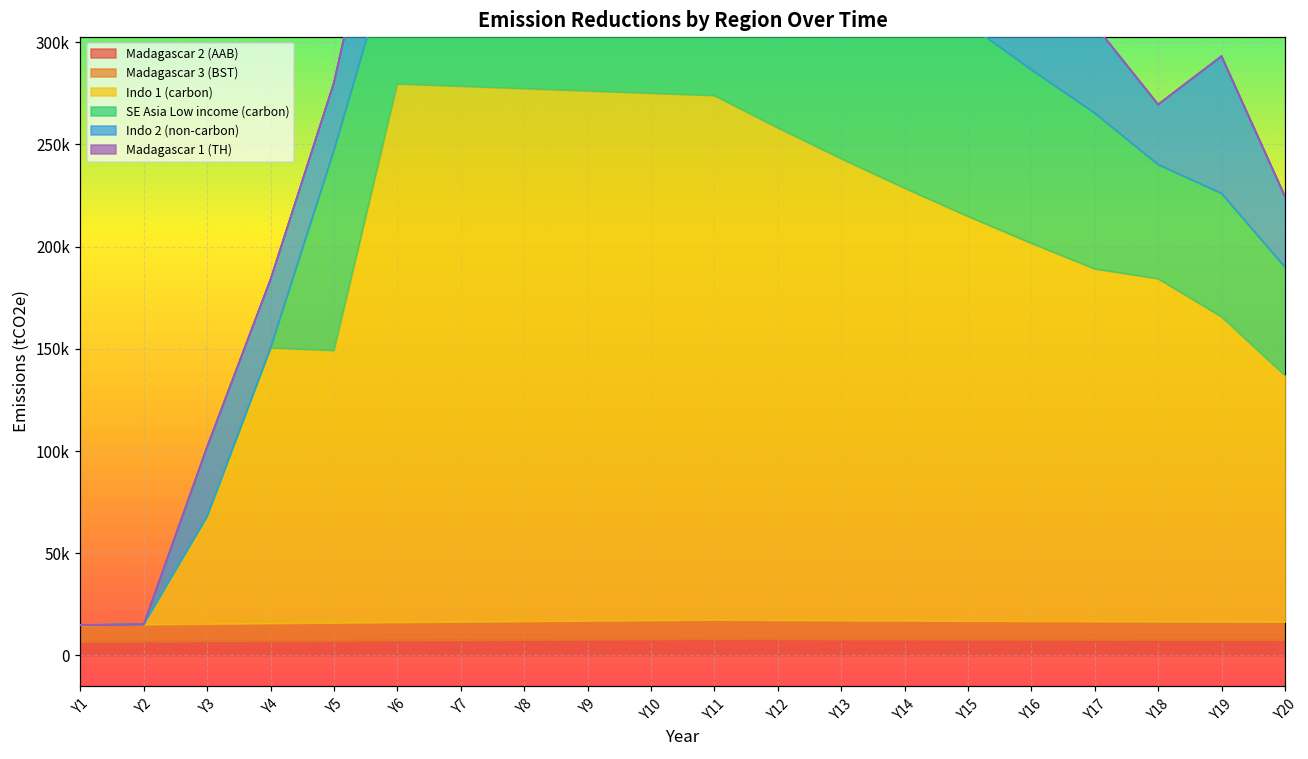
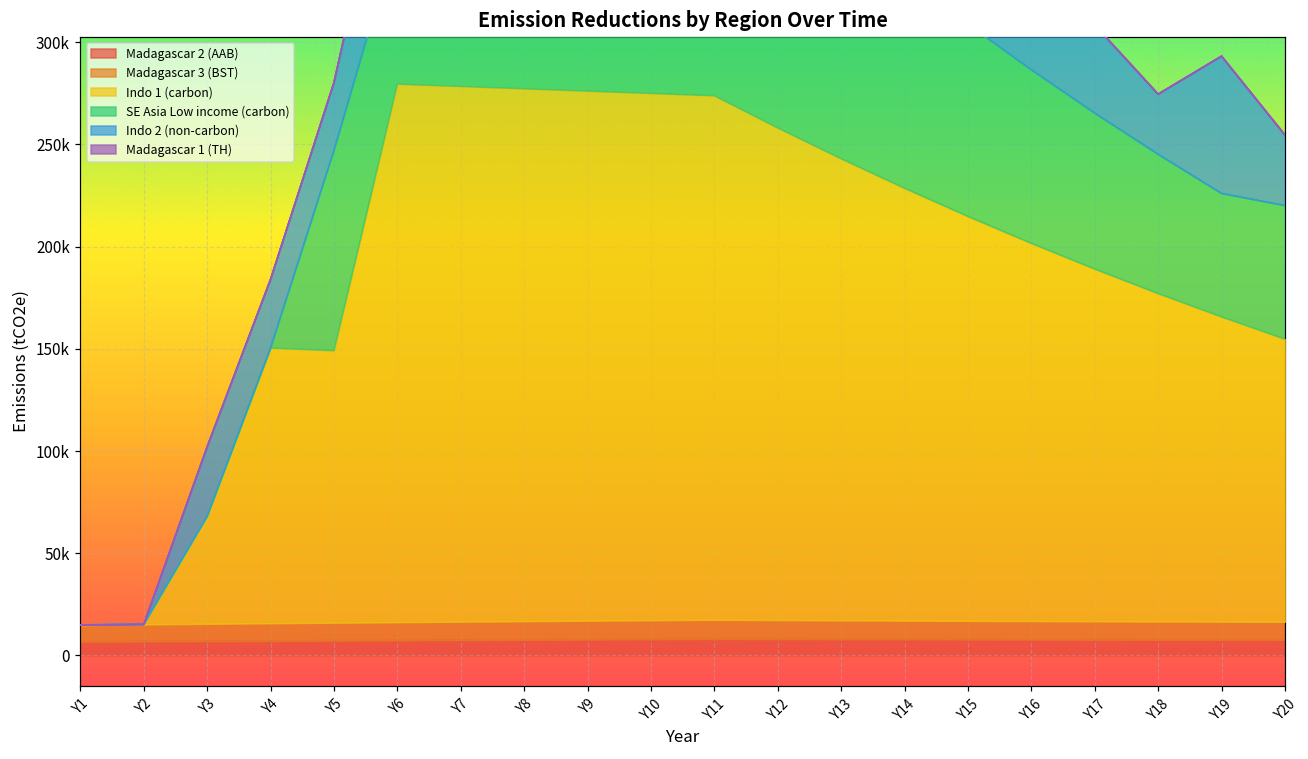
  {
    "Indo 1 (carbon)": {
      "Y5": 133000,
      "Y6": 263000,
      "Y7": 262000,
      "Y8": 260000,
      "Y9": 259000,
      "Y10": 258000,
      "Y11": 256000,
      "Y12": 241000,
      "Y13": 226000,
      "Y14": 212000,
      "Y15": 198000,
      "Y16": 185000,
      "Y17": 172000,
-     "Y18": 168000,
+     "Y18": 160000,
      "Y19": 149000,
-     "Y20": 120000
+     "Y20": 138000
    },
    "SE Asia Low income (carbon)": {
      "Y5": 98000,
      "Y16": 85000,
      "Y17": 76000,
-     "Y18": 56000,
+     "Y18": 68000,
      "Y19": 60000,
-     "Y20": 53000
+     "Y20": 65000
    }
  }
